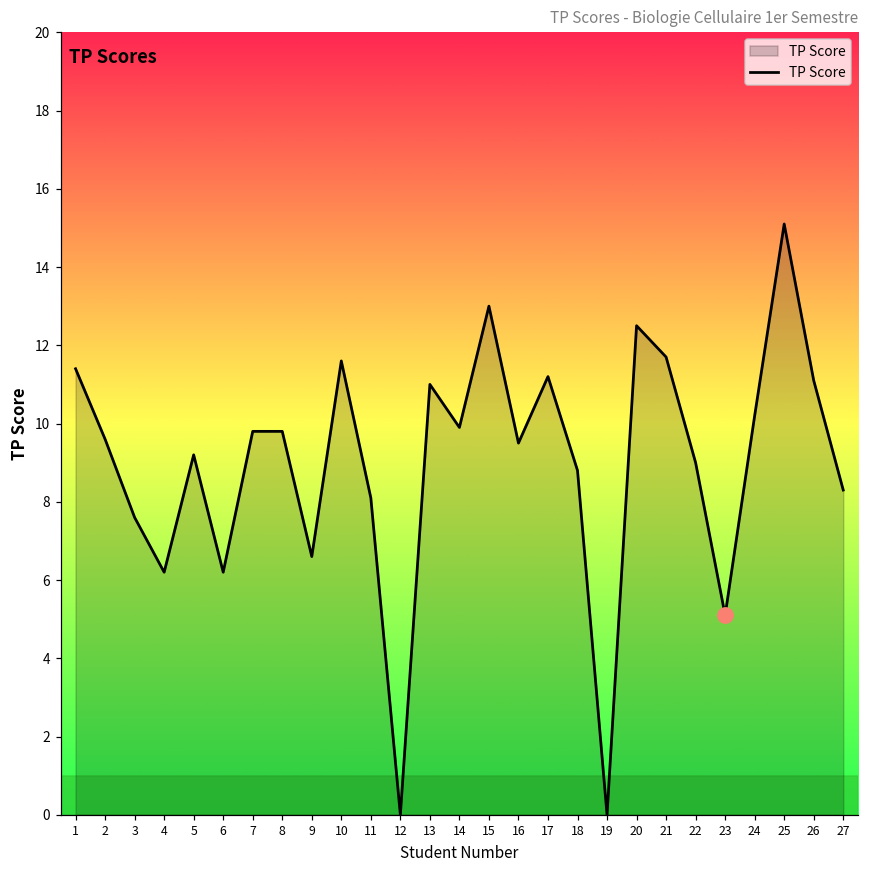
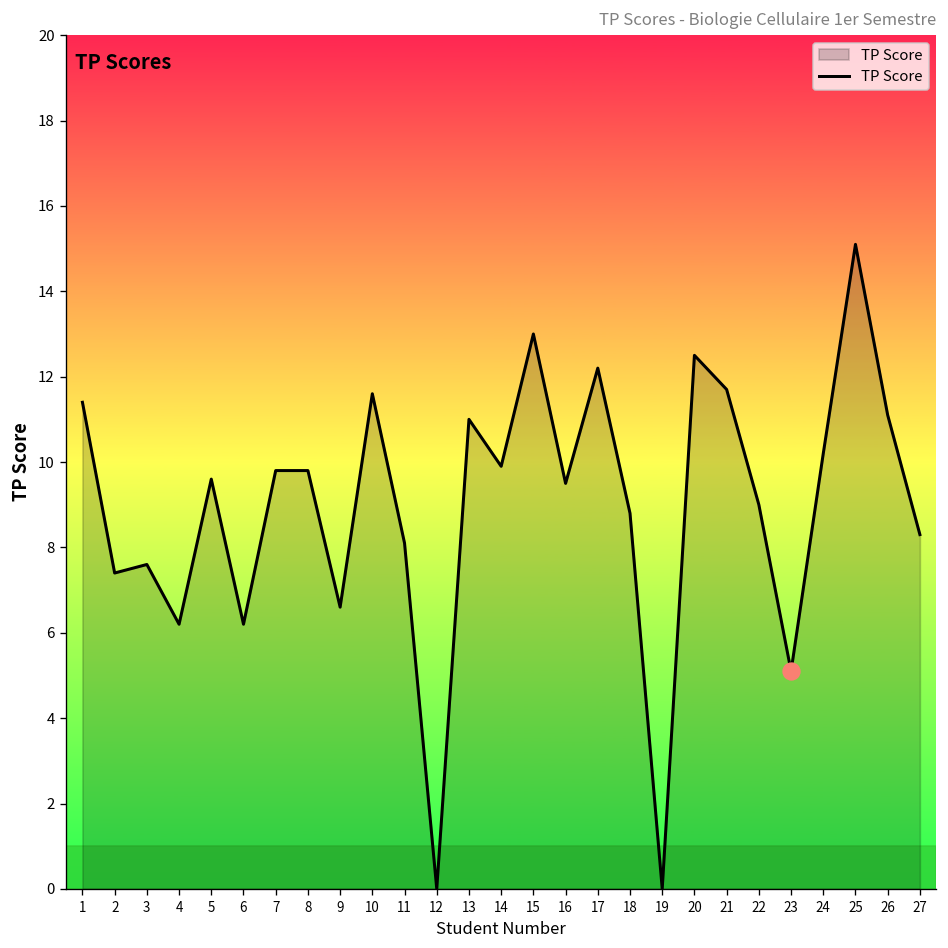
  {
    "TP Score": {
      "1": 11.4,
-     "2": 9.6,
+     "2": 7.4,
      "3": 7.6,
      "4": 6.2,
-     "5": 9.2,
+     "5": 9.6,
      "6": 6.2,
      "7": 9.8,
      "8": 9.8,
      "9": 6.6,
      "10": 11.6,
      "11": 8.1,
      "13": 11.0,
      "14": 9.9,
      "15": 13.0,
      "16": 9.5,
-     "17": 11.2,
+     "17": 12.2,
      "18": 8.8,
      "20": 12.5,
      "21": 11.7,
      "22": 9.0,
      "24": 10.2,
      "25": 15.1,
      "26": 11.1,
      "27": 8.3
    }
  }
